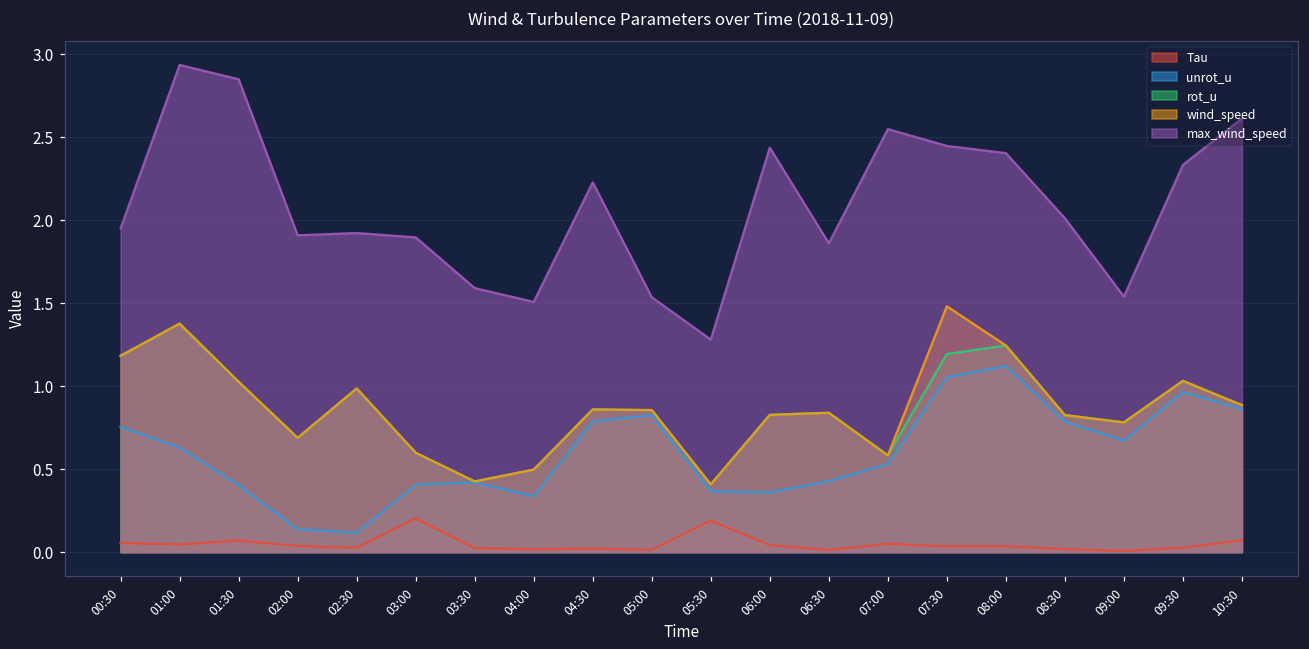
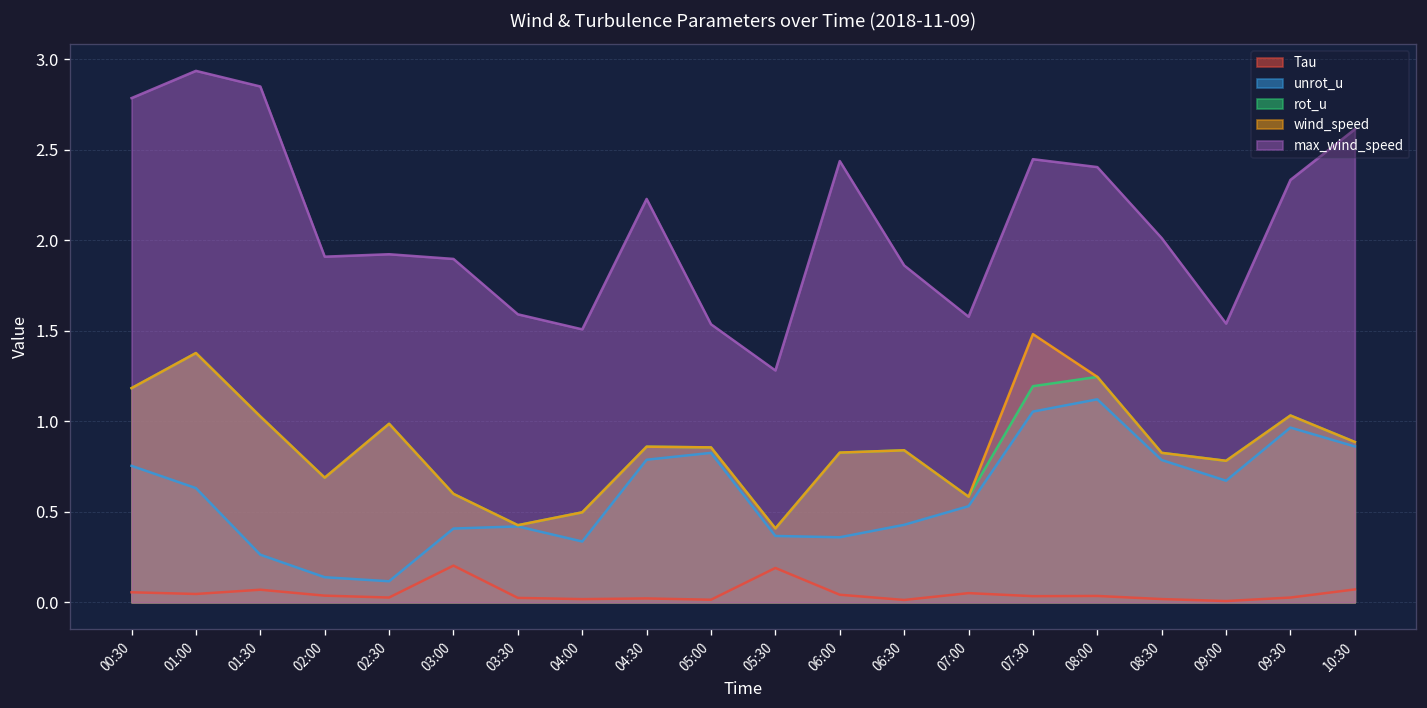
  {
    "Tau": {
      "00:30": 0.06,
      "01:00": 0.05,
      "01:30": 0.07,
      "02:00": 0.04,
      "02:30": 0.03,
      "03:00": 0.20,
      "03:30": 0.02,
      "04:00": 0.02,
      "04:30": 0.02,
      "05:00": 0.01,
      "05:30": 0.19,
      "06:00": 0.04,
      "06:30": 0.01,
      "07:00": 0.05,
      "07:30": 0.03,
      "08:00": 0.03,
      "08:30": 0.02,
      "09:00": 0.01,
      "09:30": 0.03,
      "10:30": 0.07
    },
    "unrot_u": {
      "00:30": 0.75,
      "01:00": 0.63,
-     "01:30": 0.40,
+     "01:30": 0.26,
      "02:00": 0.14,
      "02:30": 0.12,
      "03:00": 0.41,
      "04:00": 0.34,
      "04:30": 0.79,
      "05:00": 0.83,
      "05:30": 0.37,
      "06:00": 0.36,
      "06:30": 0.43,
      "07:00": 0.53,
      "07:30": 1.05,
      "08:00": 1.12,
      "08:30": 0.79,
      "09:00": 0.67,
      "09:30": 0.96,
      "10:30": 0.86
    },
    "rot_u": {
      "07:30": 1.19
    },
    "wind_speed": {
      "07:30": 1.48
    },
    "max_wind_speed": {
-     "00:30": 1.95,
+     "00:30": 2.79,
      "01:00": 2.94,
      "01:30": 2.85,
      "02:00": 1.91,
      "02:30": 1.92,
      "03:00": 1.90,
      "03:30": 1.59,
      "04:00": 1.51,
      "04:30": 2.23,
      "05:00": 1.54,
      "05:30": 1.28,
      "06:00": 2.44,
      "06:30": 1.86,
-     "07:00": 2.55,
+     "07:00": 1.58,
      "07:30": 2.45,
      "08:00": 2.40,
      "08:30": 2.01,
      "09:00": 1.54,
      "09:30": 2.33
    }
  }
